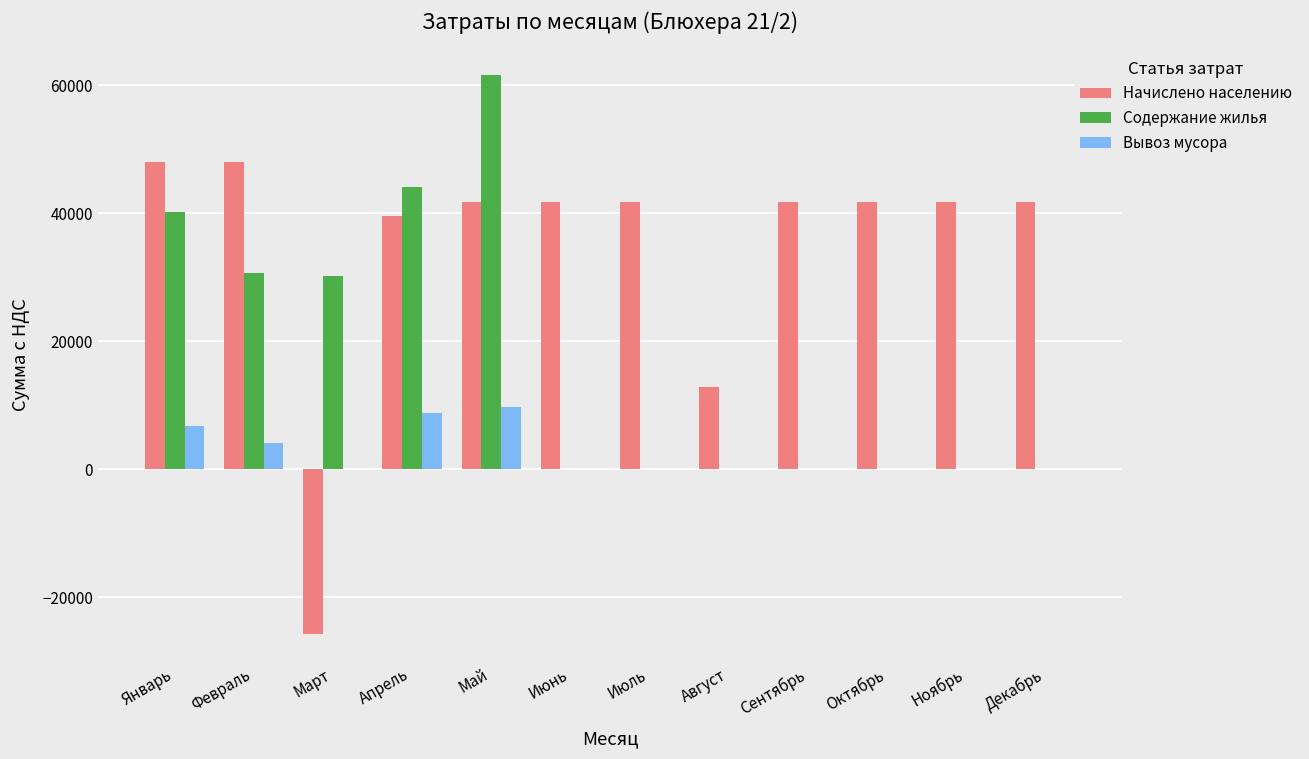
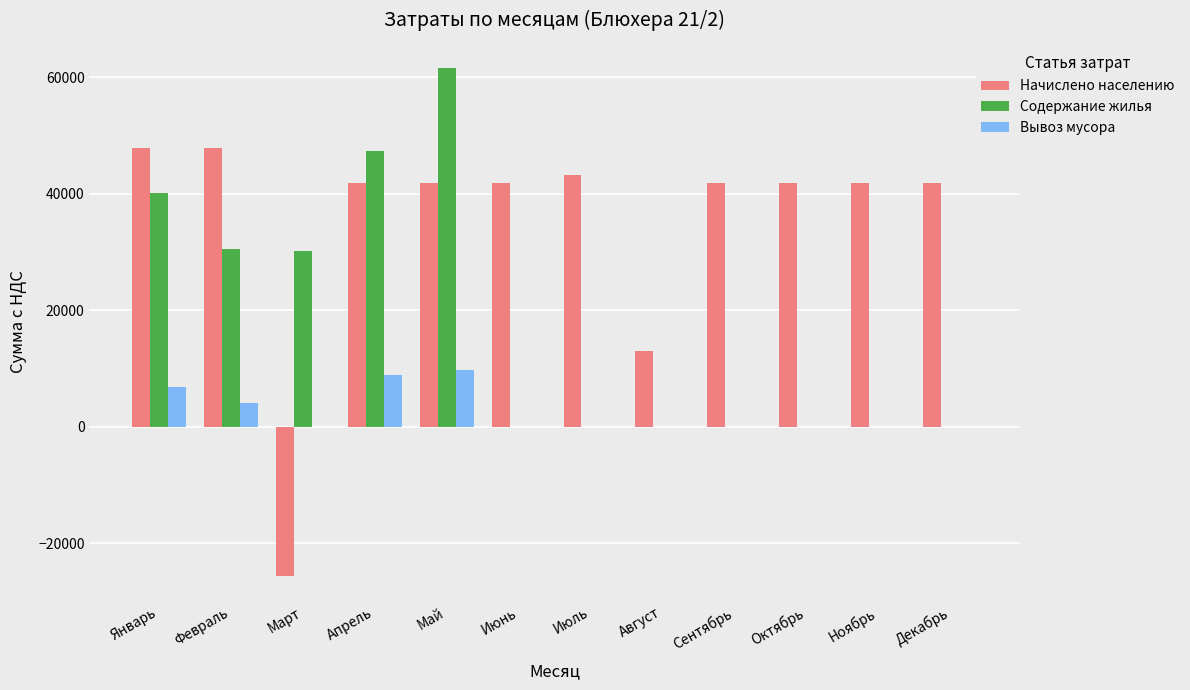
  {
    "Начислено населению": {
      "Январь": 48000,
      "Февраль": 48000,
      "Март": -26000,
-     "Апрель": 40000,
+     "Апрель": 42000,
      "Май": 42000,
      "Июнь": 42000,
-     "Июль": 42000,
+     "Июль": 43000,
      "Август": 13000,
      "Сентябрь": 42000,
      "Октябрь": 42000,
      "Ноябрь": 42000,
      "Декабрь": 42000
    },
    "Содержание жилья": {
      "Январь": 40000,
      "Февраль": 31000,
      "Март": 30000,
-     "Апрель": 44000,
+     "Апрель": 47000,
      "Май": 62000,
      "Июнь": 0,
      "Июль": 0,
      "Август": 0,
      "Сентябрь": 0,
      "Октябрь": 0,
      "Ноябрь": 0,
      "Декабрь": 0
    },
    "Вывоз мусора": {
      "Январь": 7000,
      "Февраль": 4000,
      "Март": 0,
      "Апрель": 9000,
      "Май": 10000,
      "Июнь": 0,
      "Июль": 0,
      "Август": 0,
      "Сентябрь": 0,
      "Октябрь": 0,
      "Ноябрь": 0,
      "Декабрь": 0
    }
  }
